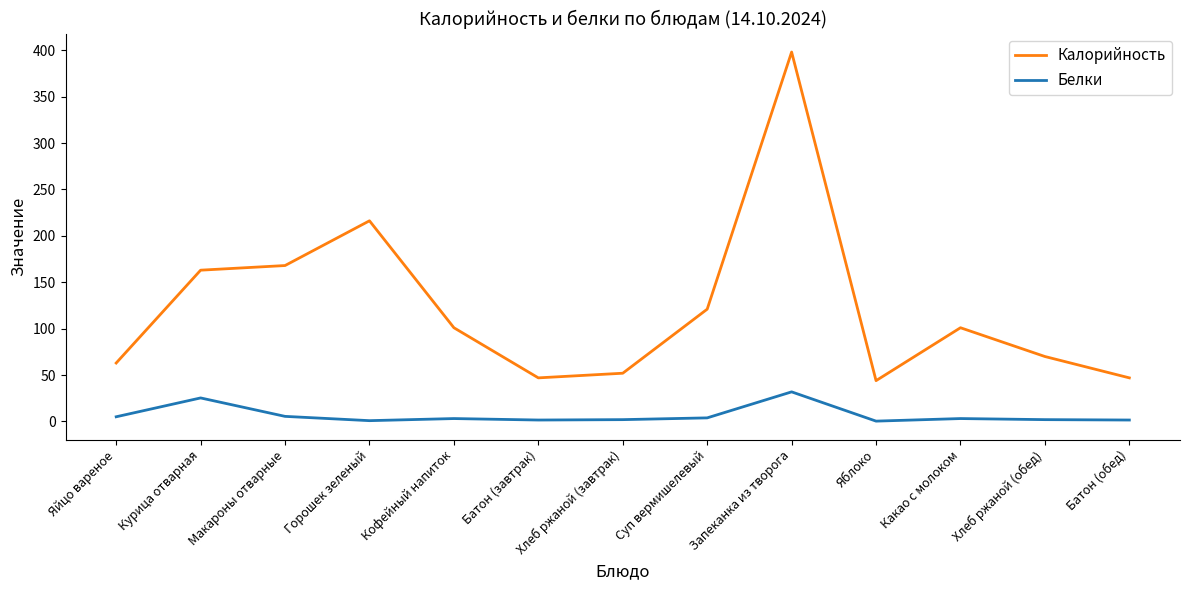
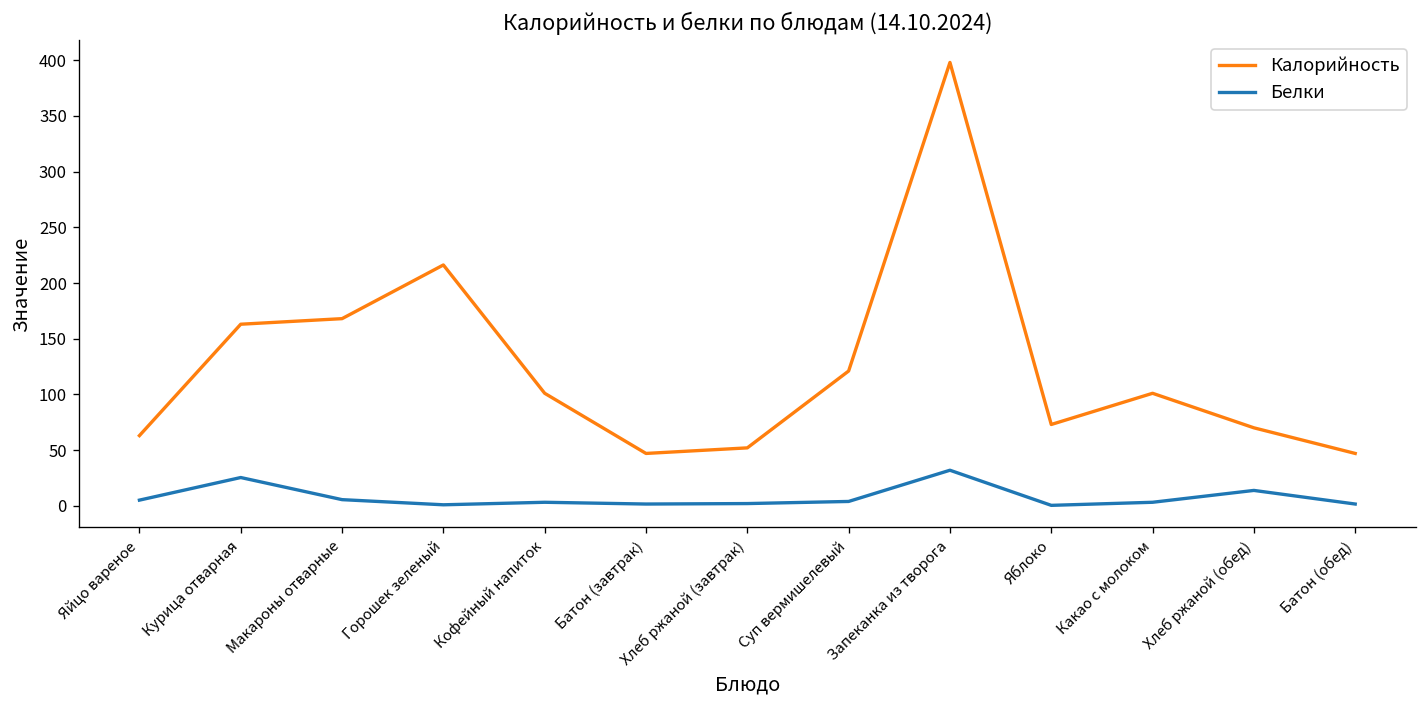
  {
    "Калорийность": {
      "Яйцо вареное": 60,
      "Курица отварная": 160,
      "Макароны отварные": 170,
      "Горошек зеленый": 220,
      "Кофейный напиток": 100,
      "Батон (завтрак)": 50,
      "Хлеб ржаной (завтрак)": 50,
      "Суп вермишелевый": 120,
      "Запеканка из творога": 400,
-     "Яблоко": 40,
+     "Яблоко": 70,
      "Какао с молоком": 100,
      "Хлеб ржаной (обед)": 70,
      "Батон (обед)": 50
    },
    "Белки": {
      "Яйцо вареное": 10,
      "Курица отварная": 30,
      "Макароны отварные": 10,
      "Горошек зеленый": 0,
      "Кофейный напиток": 0,
      "Батон (завтрак)": 0,
      "Хлеб ржаной (завтрак)": 0,
      "Суп вермишелевый": 0,
      "Запеканка из творога": 30,
      "Яблоко": 0,
      "Какао с молоком": 0,
-     "Хлеб ржаной (обед)": 0,
+     "Хлеб ржаной (обед)": 10,
      "Батон (обед)": 0
    }
  }
